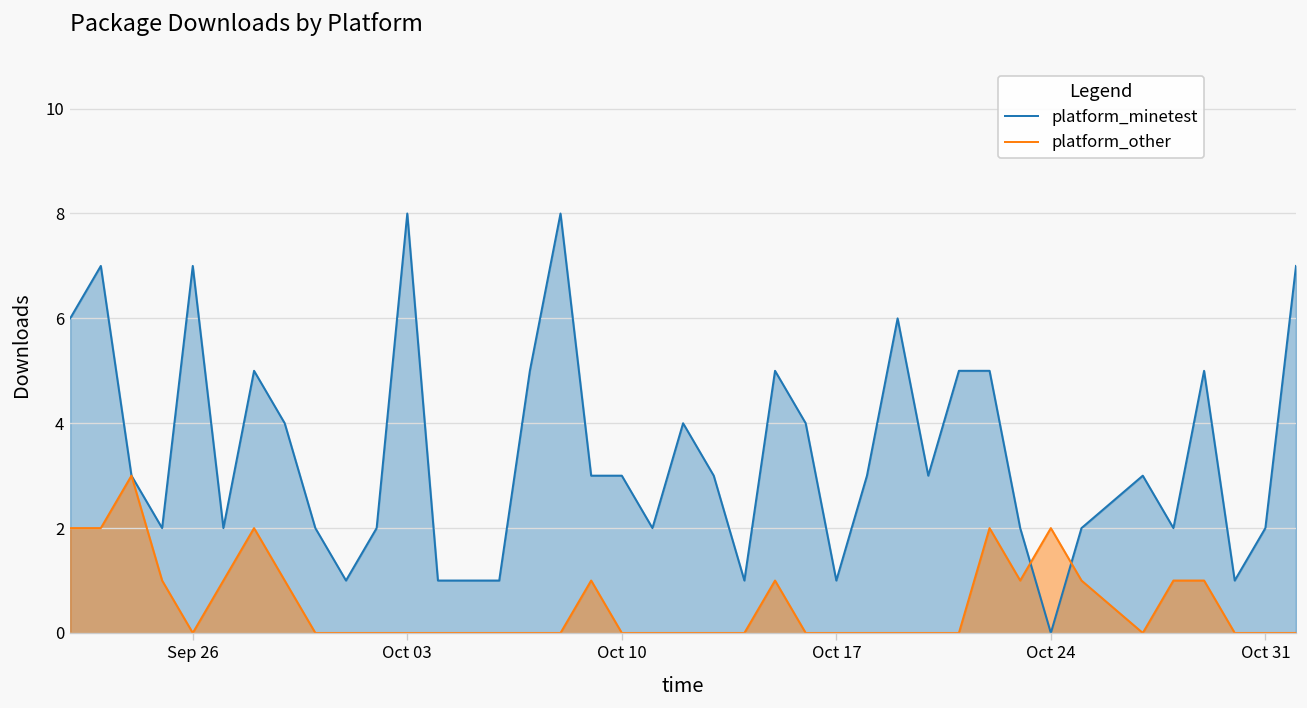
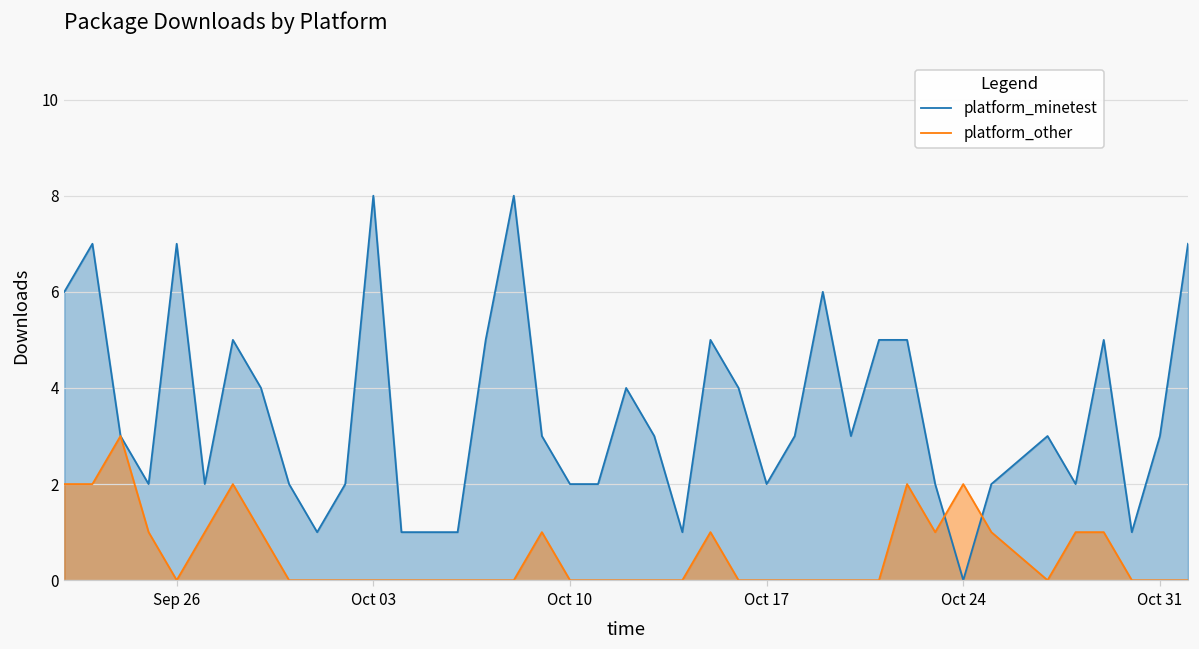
  {
    "platform_minetest": {
      "Sep 26": 7,
      "Oct 03": 8,
-     "Oct 10": 3,
-     "Oct 17": 1,
+     "Oct 10": 2,
+     "Oct 17": 2,
      "Oct 24": 0,
-     "Oct 31": 2
+     "Oct 31": 3
    },
    "platform_other": {
      "Sep 26": 0,
      "Oct 03": 0,
      "Oct 10": 0,
      "Oct 17": 0,
      "Oct 24": 2,
      "Oct 31": 0
    }
  }
